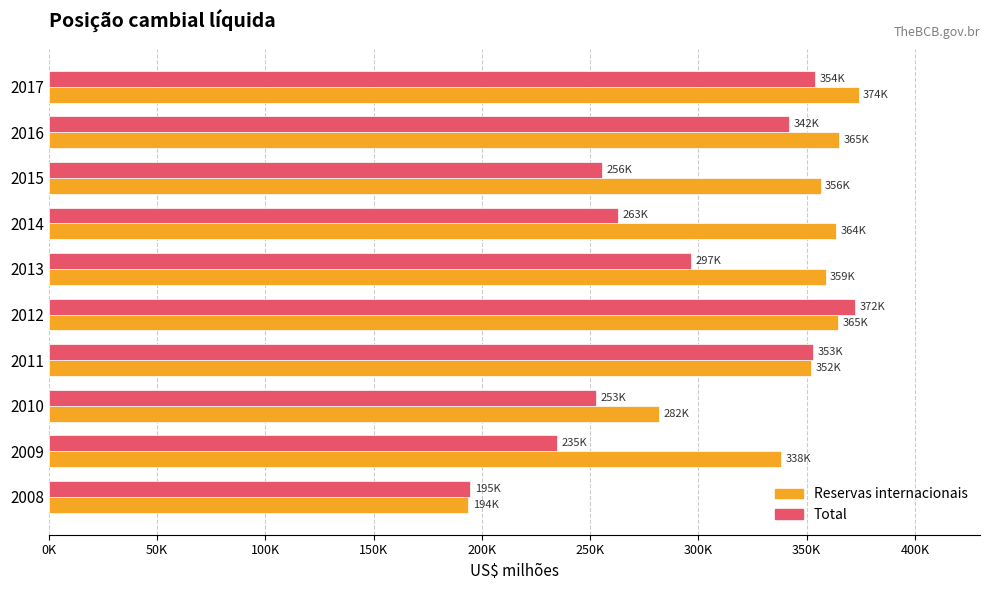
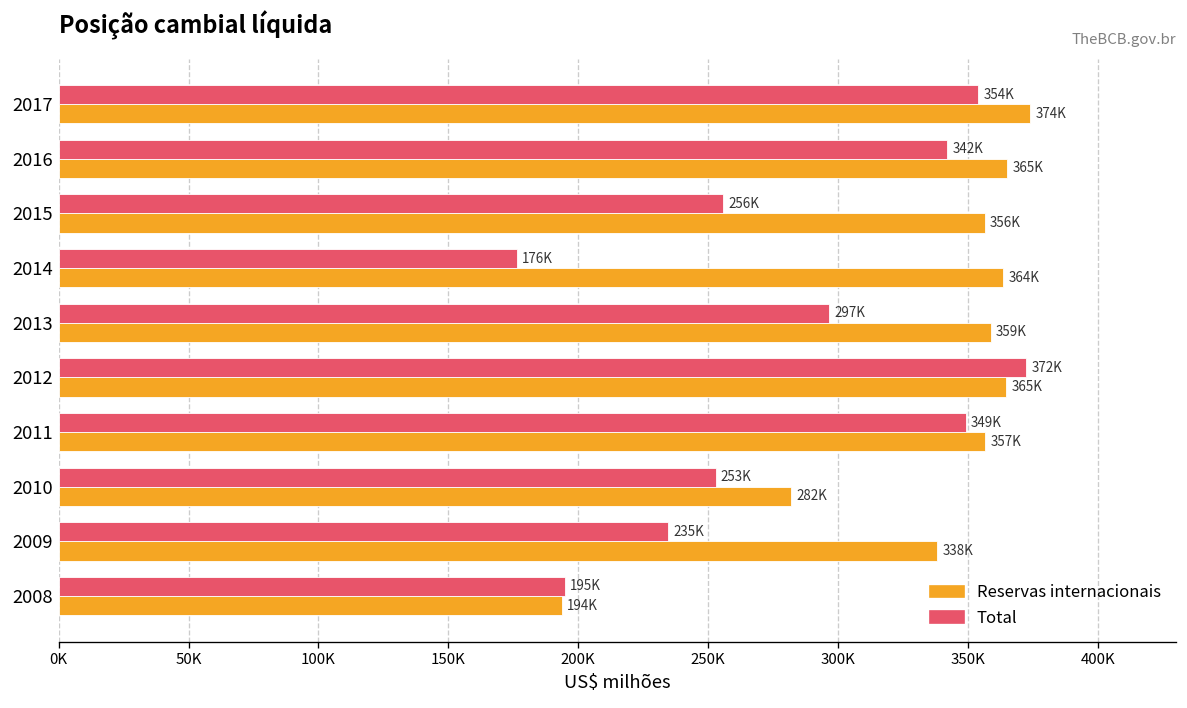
  {
    "Reservas internacionais": {
      "2017": "374K",
      "2016": "365K",
      "2015": "356K",
      "2014": "364K",
      "2013": "359K",
      "2012": "365K",
-     "2011": "352K",
+     "2011": "357K",
      "2010": "282K",
      "2009": "338K",
      "2008": "194K"
    },
    "Total": {
      "2017": "354K",
      "2016": "342K",
      "2015": "256K",
-     "2014": "263K",
+     "2014": "176K",
      "2013": "297K",
      "2012": "372K",
-     "2011": "353K",
+     "2011": "349K",
      "2010": "253K",
      "2009": "235K",
      "2008": "195K"
    }
  }
